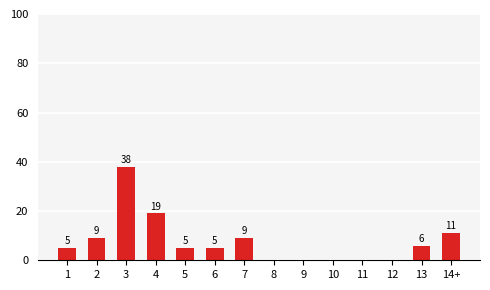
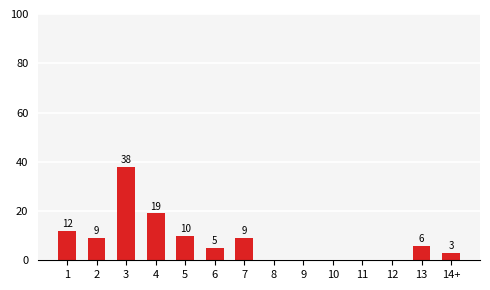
  {
-   "1": 5,
+   "1": 12,
    "2": 9,
    "3": 38,
    "4": 19,
-   "5": 5,
+   "5": 10,
    "6": 5,
    "7": 9,
    "13": 6,
-   "14+": 11
+   "14+": 3
  }
